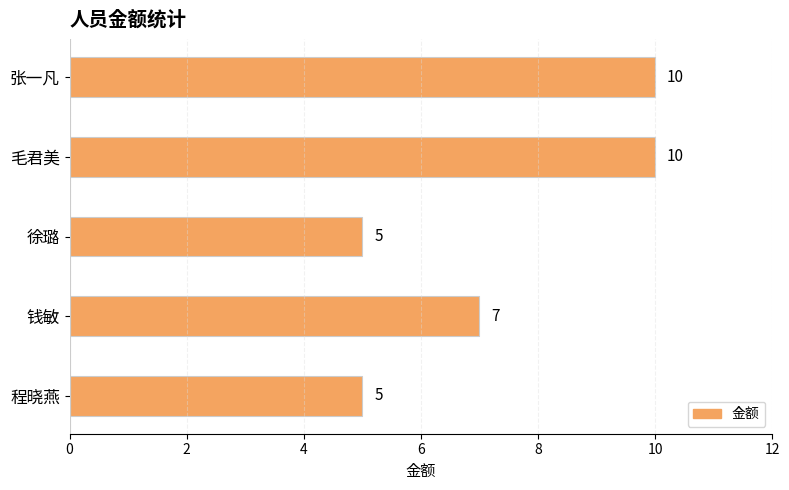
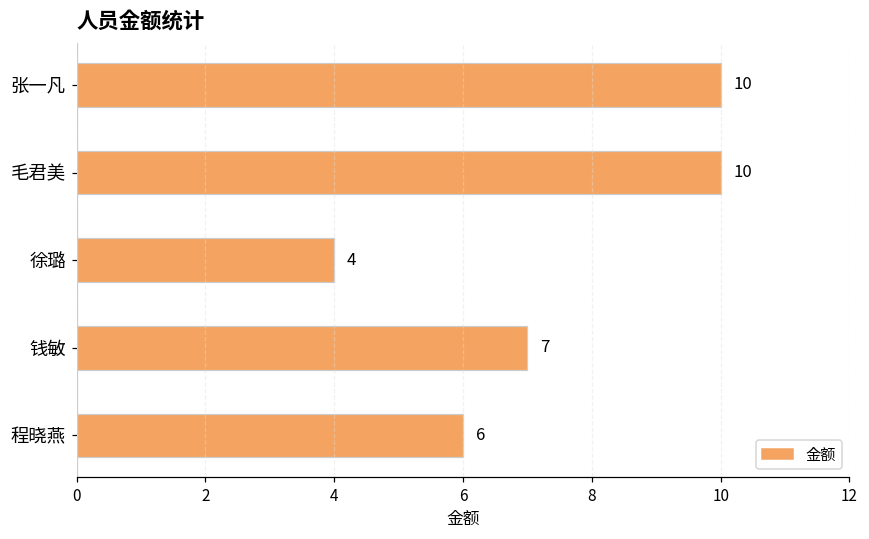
  {
    "张一凡": 10,
    "毛君美": 10,
-   "徐璐": 5,
+   "徐璐": 4,
    "钱敏": 7,
-   "程晓燕": 5
+   "程晓燕": 6
  }
